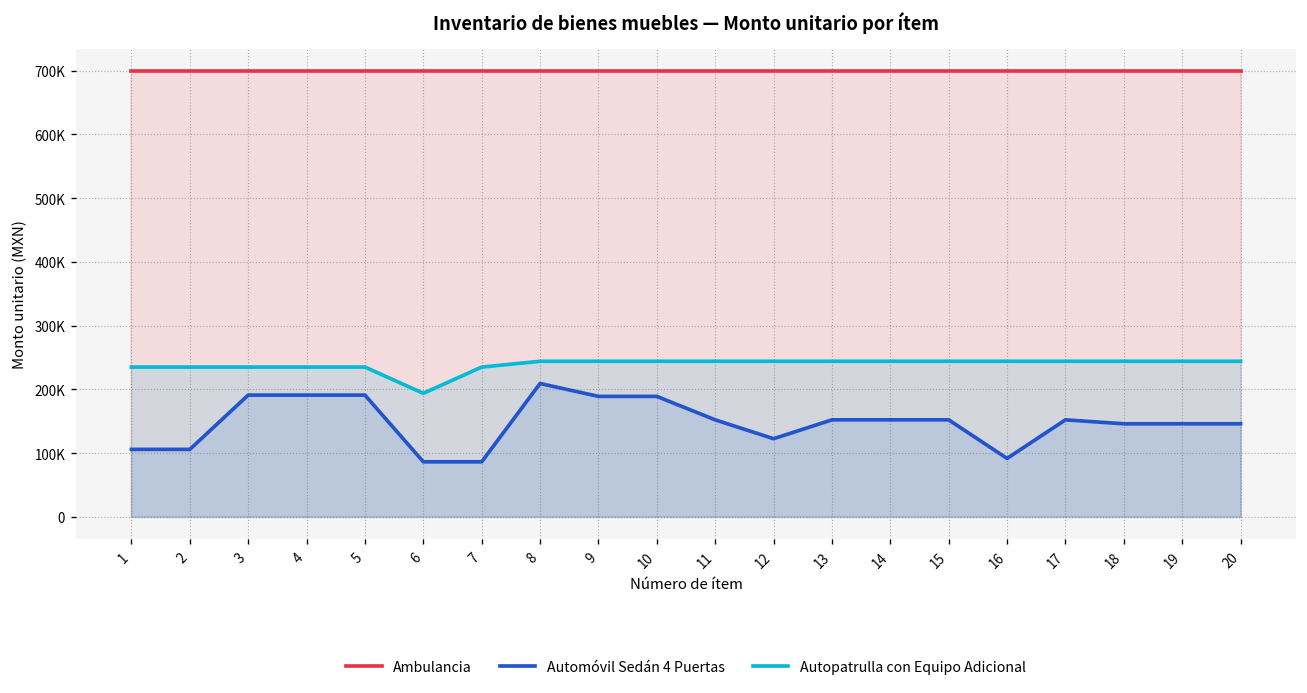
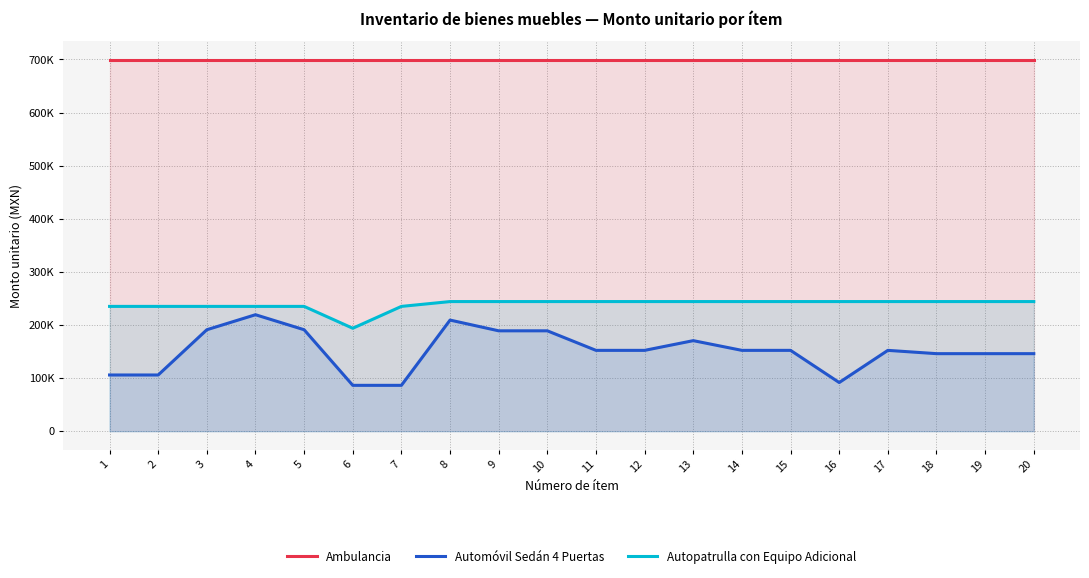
  {
    "Ambulancia": {
      "1": 700000,
      "2": 700000,
      "3": 700000,
      "4": 700000,
      "5": 700000,
      "6": 700000,
      "7": 700000,
      "8": 700000,
      "9": 700000,
      "10": 700000,
      "11": 700000,
      "12": 700000,
      "13": 700000,
      "14": 700000,
      "15": 700000,
      "16": 700000,
      "17": 700000,
      "18": 700000,
      "19": 700000,
      "20": 700000
    },
    "Automóvil Sedán 4 Puertas": {
      "1": 110000,
      "2": 110000,
      "3": 190000,
-     "4": 190000,
+     "4": 220000,
      "5": 190000,
      "6": 90000,
      "7": 90000,
      "8": 210000,
      "9": 190000,
      "10": 190000,
      "11": 150000,
-     "12": 120000,
-     "13": 150000,
+     "12": 150000,
+     "13": 170000,
      "14": 150000,
      "15": 150000,
      "16": 90000,
      "17": 150000,
      "18": 150000,
      "19": 150000,
      "20": 150000
    },
    "Autopatrulla con Equipo Adicional": {
      "1": 230000,
      "2": 230000,
      "3": 230000,
      "4": 230000,
      "5": 230000,
      "6": 190000,
      "7": 230000,
      "8": 240000,
      "9": 240000,
      "10": 240000,
      "11": 240000,
      "12": 240000,
      "13": 240000,
      "14": 240000,
      "15": 240000,
      "16": 240000,
      "17": 240000,
      "18": 240000,
      "19": 240000,
      "20": 240000
    }
  }
